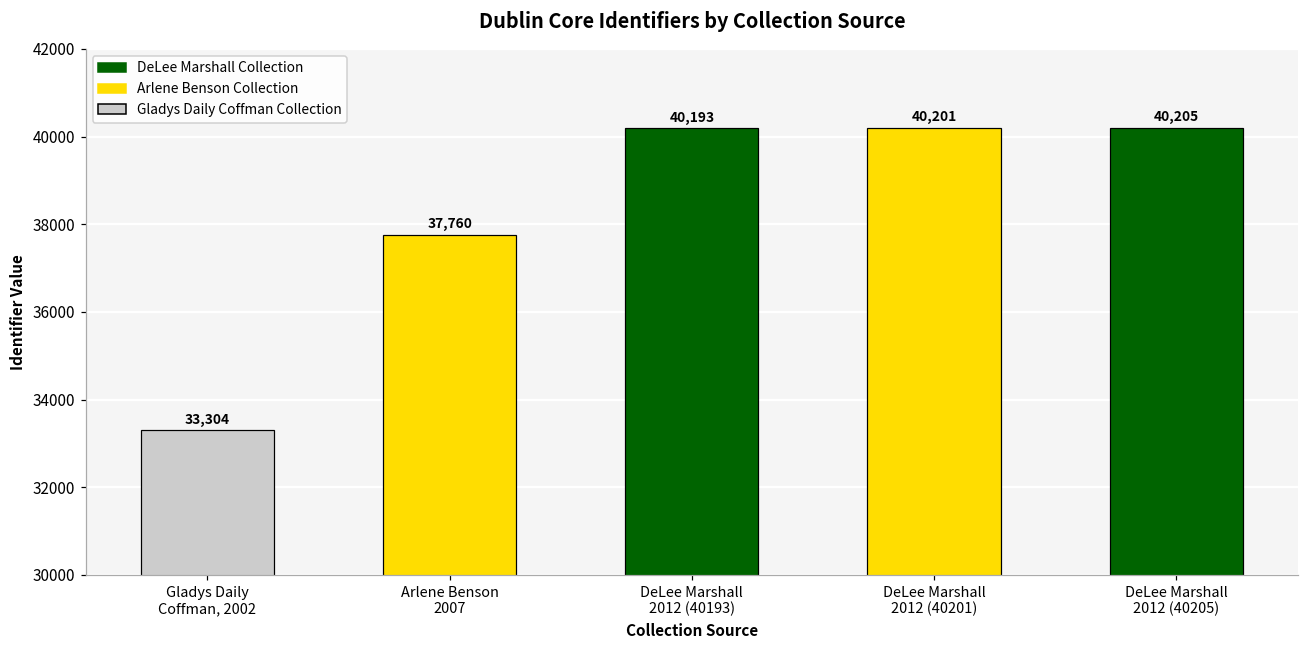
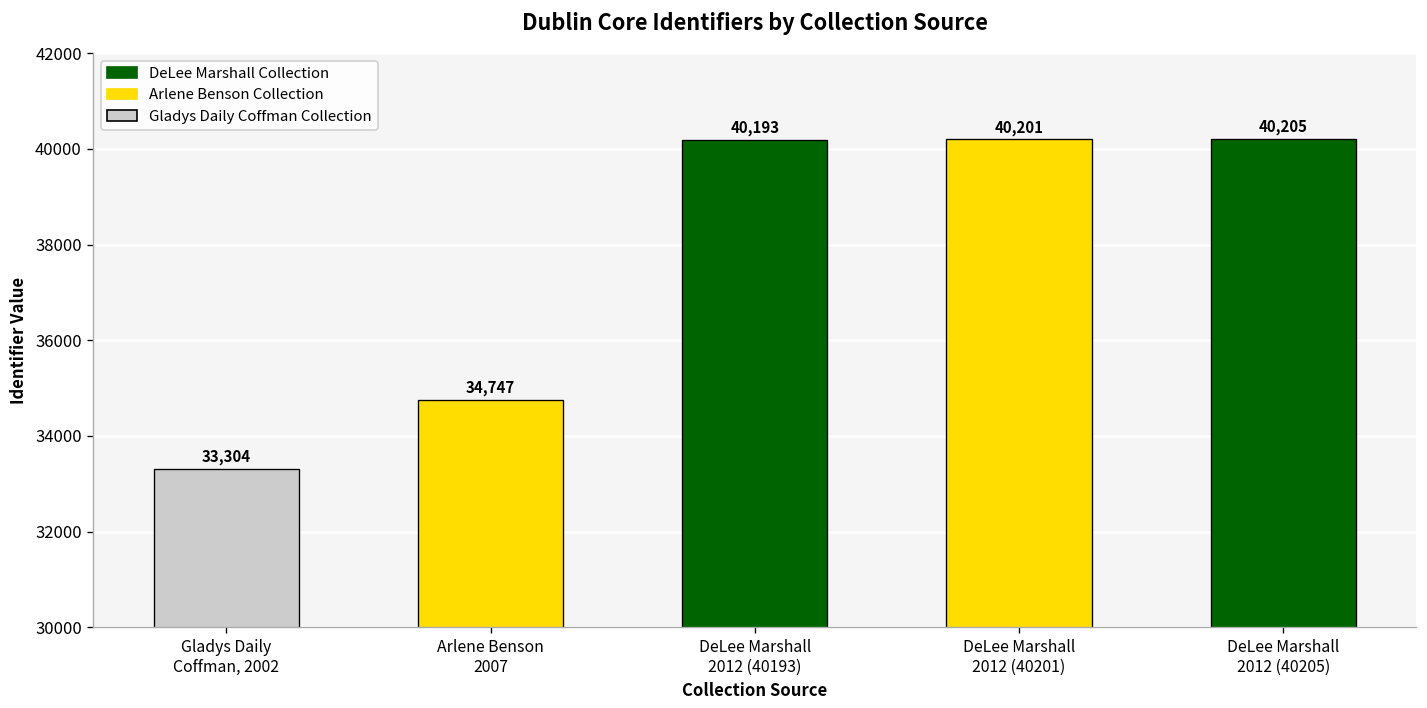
  {
    "Gladys Daily Coffman, 2002": "33,304",
-   "Arlene Benson 2007": "37,760",
+   "Arlene Benson 2007": "34,747",
    "DeLee Marshall 2012 (40193)": "40,193",
    "DeLee Marshall 2012 (40201)": "40,201",
    "DeLee Marshall 2012 (40205)": "40,205"
  }
